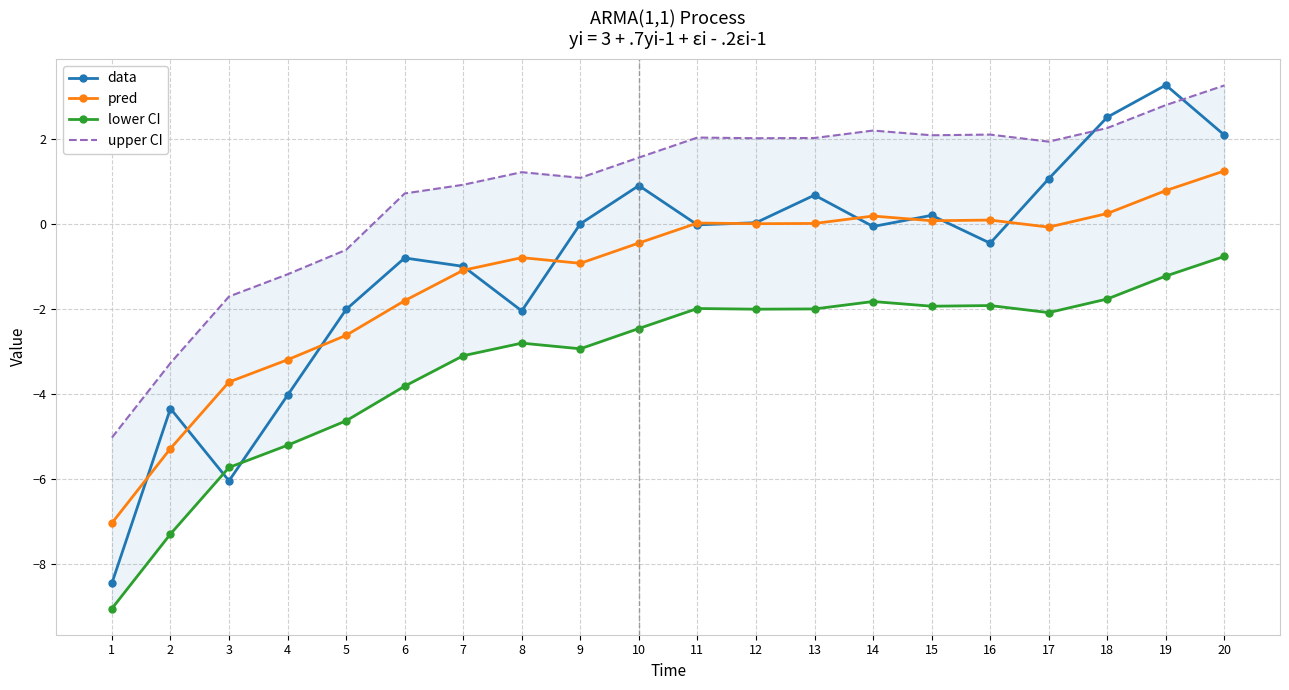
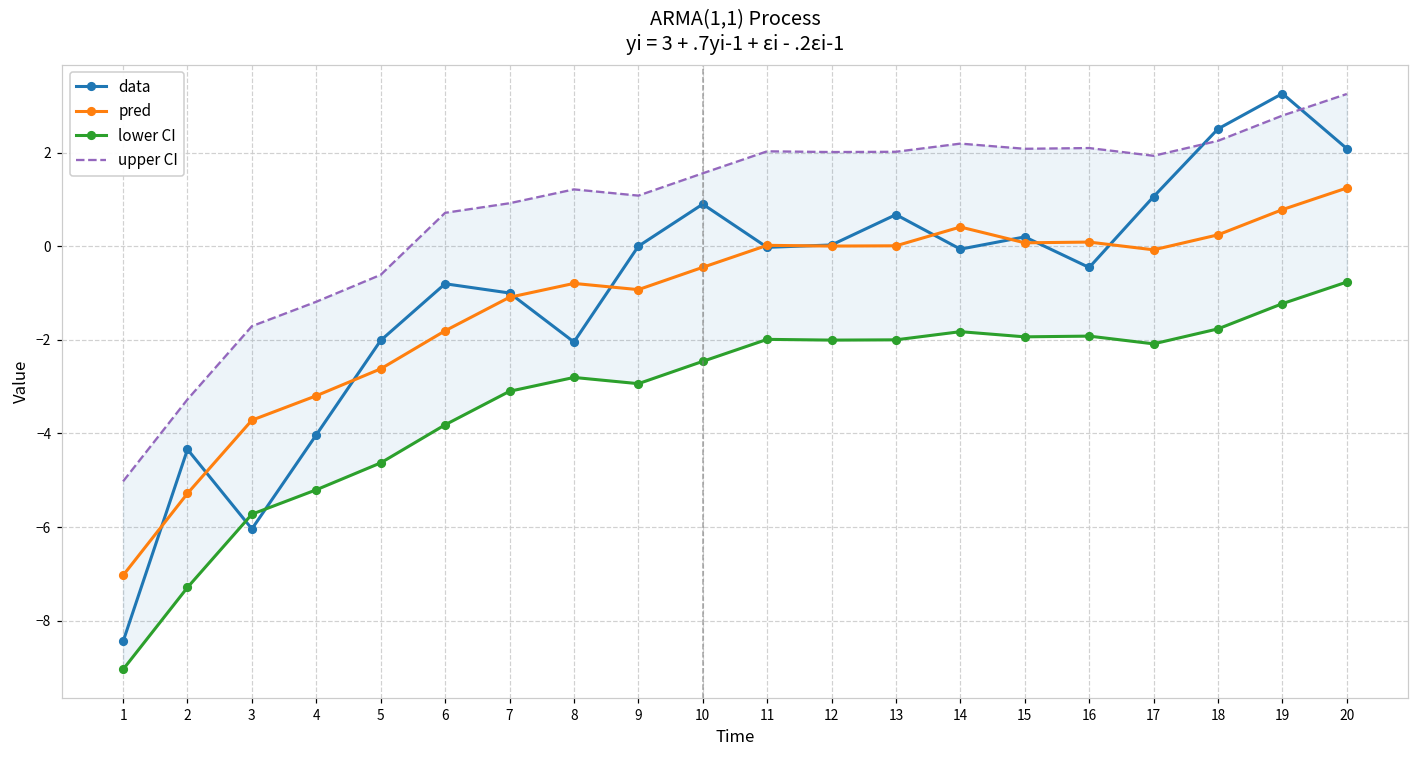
  {
    "data": {
      "1": -8.4,
      "2": -4.3,
      "3": -6.0,
      "4": -4.0,
      "5": -2.0,
      "6": -0.8,
      "7": -1.0,
      "8": -2.0,
      "9": 0.0,
      "10": 0.9,
      "13": 0.7,
      "14": -0.1,
      "15": 0.2,
      "16": -0.5,
      "17": 1.1,
      "18": 2.5,
      "19": 3.3,
      "20": 2.1
    },
    "pred": {
      "1": -7.0,
      "2": -5.3,
      "3": -3.7,
      "4": -3.2,
      "5": -2.6,
      "6": -1.8,
      "7": -1.1,
      "8": -0.8,
      "9": -0.9,
      "10": -0.5,
      "13": 0.0,
-     "14": 0.2,
+     "14": 0.4,
      "15": 0.1,
      "16": 0.1,
      "17": -0.1,
      "18": 0.2,
      "19": 0.8,
      "20": 1.2
    },
    "lower CI": {
      "1": -9.0,
      "2": -7.3,
      "3": -5.7,
      "4": -5.2,
      "5": -4.6,
      "6": -3.8,
      "7": -3.1,
      "8": -2.8,
      "9": -2.9,
      "10": -2.5,
      "11": -2.0,
      "12": -2.0,
      "13": -2.0,
      "14": -1.8,
      "15": -1.9,
      "16": -1.9,
      "17": -2.1,
      "18": -1.8,
      "19": -1.2,
      "20": -0.8
    },
    "upper CI": {
      "1": -5.0,
      "2": -3.3,
      "3": -1.7,
      "4": -1.2,
      "5": -0.6,
      "6": 0.7,
      "7": 0.9,
      "8": 1.2,
      "9": 1.1,
      "10": 1.6,
      "11": 2.0,
      "12": 2.0,
      "13": 2.0,
      "14": 2.2,
      "15": 2.1,
      "16": 2.1,
      "17": 1.9,
      "18": 2.2,
      "19": 2.8,
      "20": 3.2
    }
  }
